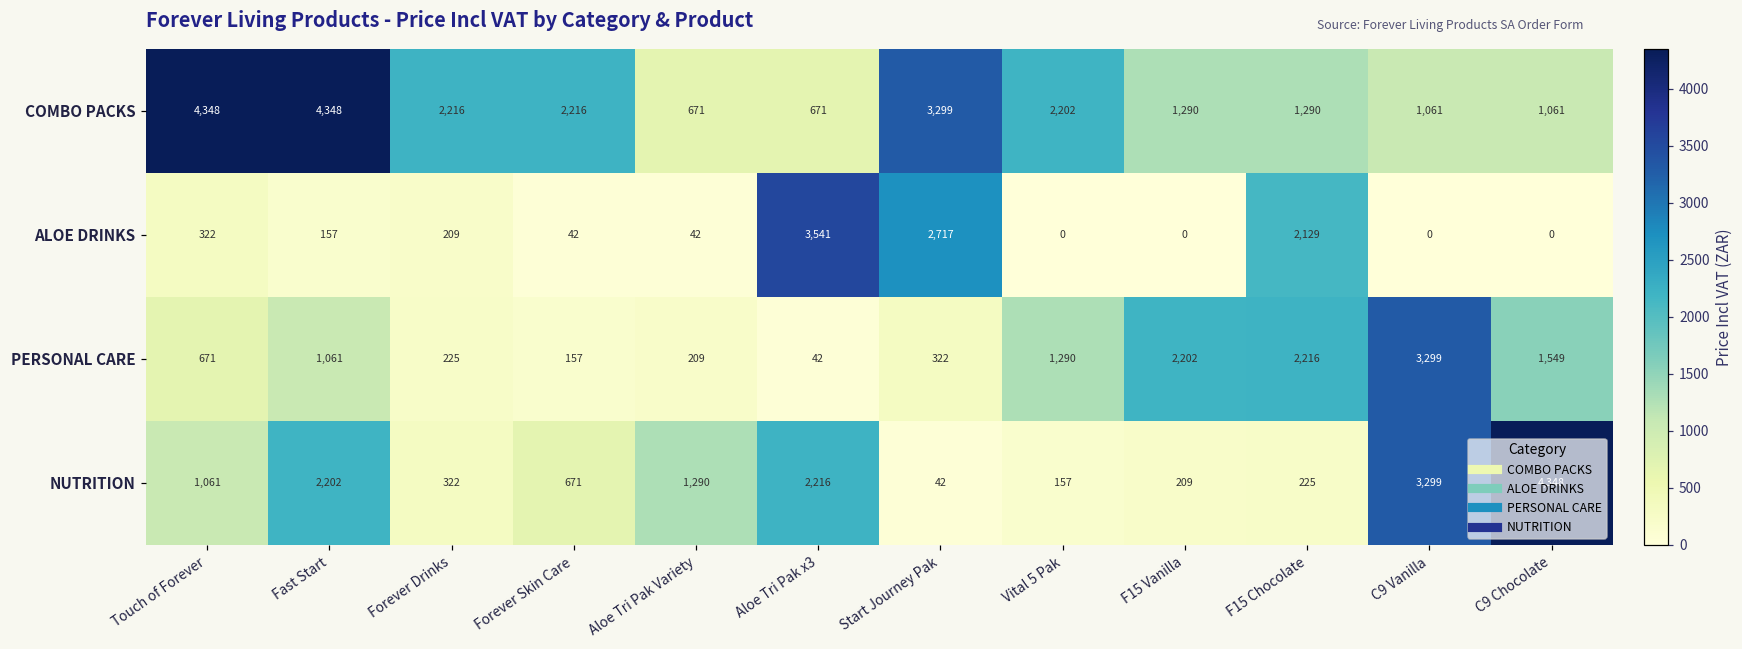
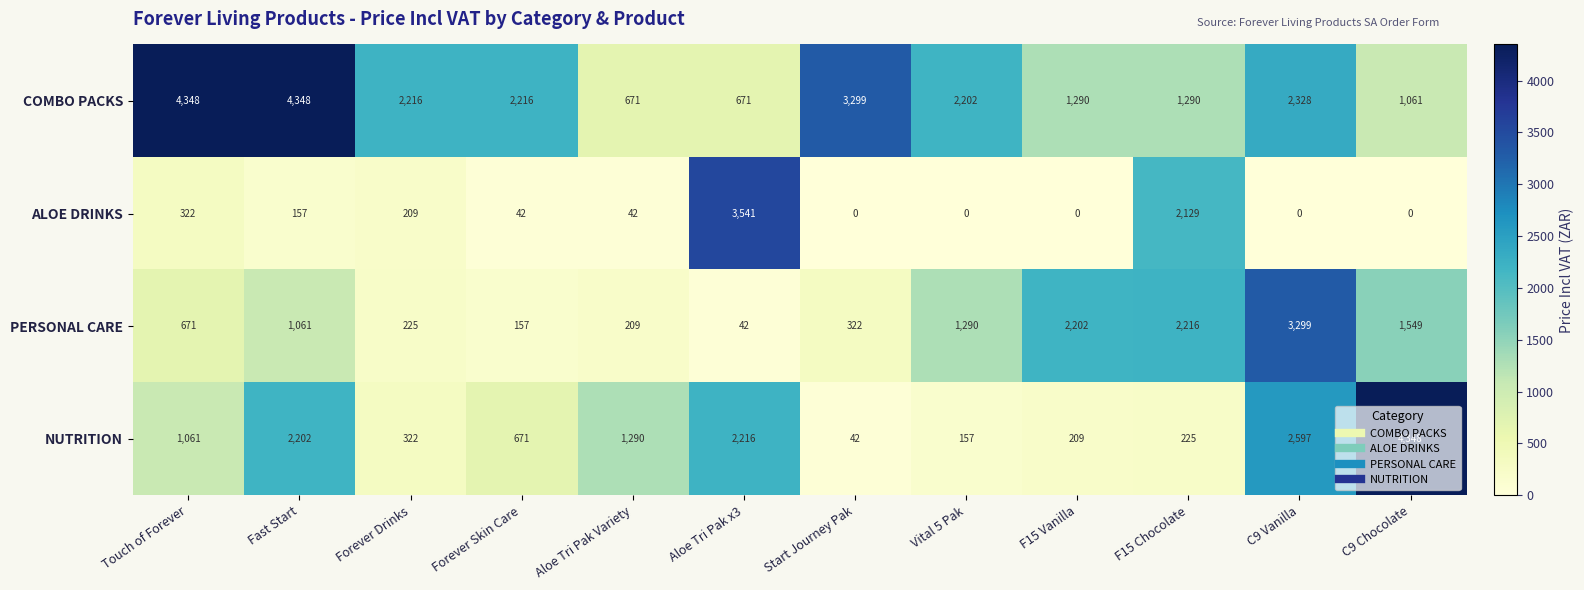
  {
    "COMBO PACKS": {
      "Touch of Forever": "4,348",
      "Fast Start": "4,348",
      "Forever Drinks": "2,216",
      "Forever Skin Care": "2,216",
      "Aloe Tri Pak Variety": "671",
      "Aloe Tri Pak x3": "671",
      "Start Journey Pak": "3,299",
      "Vital 5 Pak": "2,202",
      "F15 Vanilla": "1,290",
      "F15 Chocolate": "1,290",
-     "C9 Vanilla": "1,061",
+     "C9 Vanilla": "2,328",
      "C9 Chocolate": "1,061"
    },
    "ALOE DRINKS": {
      "Touch of Forever": "322",
      "Fast Start": "157",
      "Forever Drinks": "209",
      "Forever Skin Care": "42",
      "Aloe Tri Pak Variety": "42",
      "Aloe Tri Pak x3": "3,541",
-     "Start Journey Pak": "2,717",
+     "Start Journey Pak": "0",
      "Vital 5 Pak": "0",
      "F15 Vanilla": "0",
      "F15 Chocolate": "2,129",
      "C9 Vanilla": "0",
      "C9 Chocolate": "0"
    },
    "PERSONAL CARE": {
      "Touch of Forever": "671",
      "Fast Start": "1,061",
      "Forever Drinks": "225",
      "Forever Skin Care": "157",
      "Aloe Tri Pak Variety": "209",
      "Aloe Tri Pak x3": "42",
      "Start Journey Pak": "322",
      "Vital 5 Pak": "1,290",
      "F15 Vanilla": "2,202",
      "F15 Chocolate": "2,216",
      "C9 Vanilla": "3,299",
      "C9 Chocolate": "1,549"
    },
    "NUTRITION": {
      "Touch of Forever": "1,061",
      "Fast Start": "2,202",
      "Forever Drinks": "322",
      "Forever Skin Care": "671",
      "Aloe Tri Pak Variety": "1,290",
      "Aloe Tri Pak x3": "2,216",
      "Start Journey Pak": "42",
      "Vital 5 Pak": "157",
      "F15 Vanilla": "209",
      "F15 Chocolate": "225",
-     "C9 Vanilla": "3,299"
+     "C9 Vanilla": "2,597"
    }
  }
